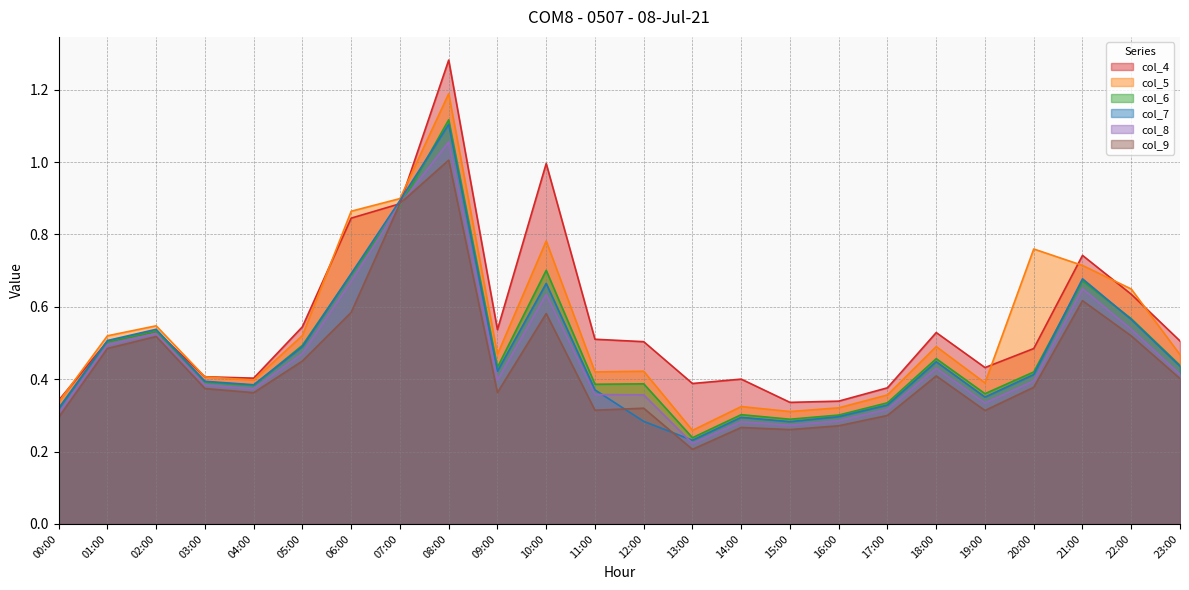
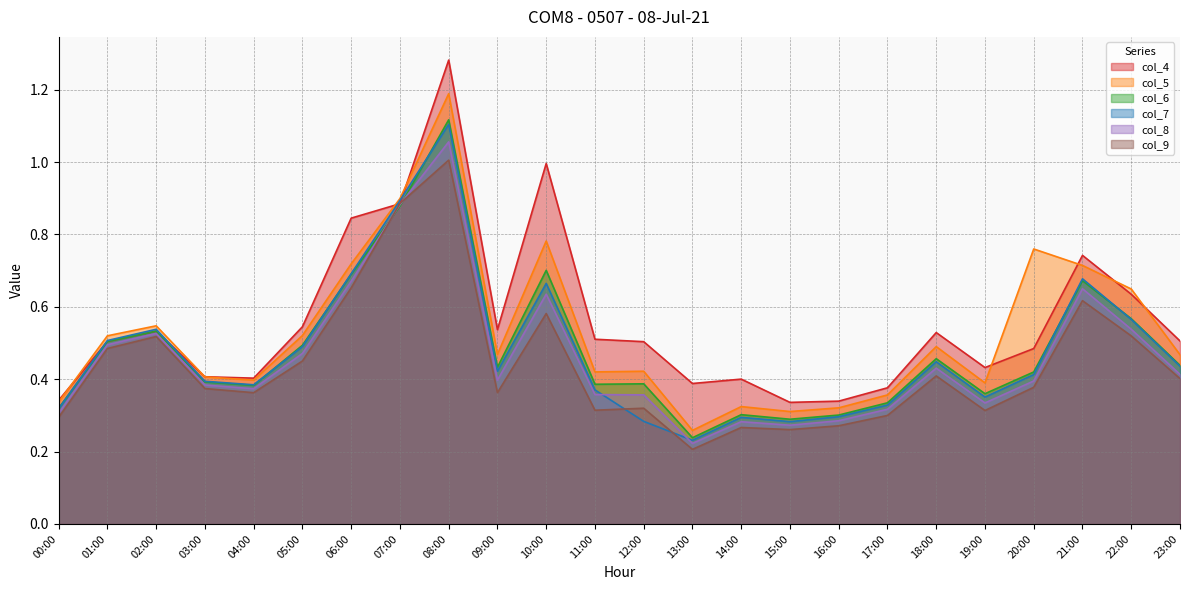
  {
    "col_4": {
      "05:00": 0.54,
      "06:00": 0.85,
      "08:00": 1.28,
      "09:00": 0.54,
      "10:00": 1.00,
      "11:00": 0.51,
      "12:00": 0.50,
      "13:00": 0.39,
      "14:00": 0.40,
      "15:00": 0.34,
      "16:00": 0.34,
      "17:00": 0.38,
      "18:00": 0.53,
      "19:00": 0.43,
      "20:00": 0.48,
      "21:00": 0.74,
      "22:00": 0.63,
      "23:00": 0.51
    },
    "col_5": {
      "01:00": 0.52,
      "02:00": 0.55,
      "05:00": 0.52,
-     "06:00": 0.86,
+     "06:00": 0.72,
      "08:00": 1.19,
      "09:00": 0.47,
      "10:00": 0.78,
      "11:00": 0.42,
      "12:00": 0.42,
      "13:00": 0.26,
      "14:00": 0.32,
      "15:00": 0.31,
      "16:00": 0.32,
      "17:00": 0.36,
      "18:00": 0.49,
      "19:00": 0.39,
      "20:00": 0.76,
      "21:00": 0.71,
      "22:00": 0.65,
      "23:00": 0.47
    },
    "col_6": {
      "08:00": 1.12,
      "09:00": 0.43,
      "10:00": 0.70,
      "11:00": 0.39,
      "12:00": 0.39,
      "13:00": 0.24,
      "14:00": 0.30,
      "18:00": 0.46,
      "19:00": 0.36
    },
    "col_7": {
      "08:00": 1.10,
      "09:00": 0.42,
      "10:00": 0.66,
      "11:00": 0.37,
      "12:00": 0.28,
      "13:00": 0.23,
      "14:00": 0.29,
      "18:00": 0.45,
      "19:00": 0.35
    },
    "col_8": {
      "00:00": 0.31,
      "01:00": 0.50,
      "03:00": 0.38,
      "04:00": 0.37,
      "05:00": 0.47,
      "06:00": 0.67,
      "08:00": 1.06,
      "09:00": 0.40,
      "10:00": 0.63,
      "11:00": 0.36,
      "12:00": 0.36,
      "13:00": 0.22,
      "14:00": 0.28,
      "15:00": 0.27,
      "16:00": 0.29,
      "17:00": 0.32,
      "18:00": 0.43,
      "19:00": 0.33,
      "20:00": 0.40,
      "21:00": 0.65,
      "22:00": 0.54,
      "23:00": 0.41
    },
    "col_9": {
      "00:00": 0.29,
      "01:00": 0.48,
      "02:00": 0.52,
      "03:00": 0.37,
      "04:00": 0.36,
      "05:00": 0.45,
-     "06:00": 0.58,
+     "06:00": 0.65,
      "08:00": 1.01,
      "09:00": 0.36,
      "10:00": 0.58,
      "11:00": 0.31,
      "12:00": 0.32,
      "13:00": 0.21,
      "14:00": 0.27,
      "15:00": 0.26,
      "16:00": 0.27,
      "17:00": 0.30,
      "18:00": 0.41,
      "19:00": 0.31,
      "20:00": 0.38,
      "21:00": 0.62,
      "22:00": 0.52,
      "23:00": 0.40
    }
  }
